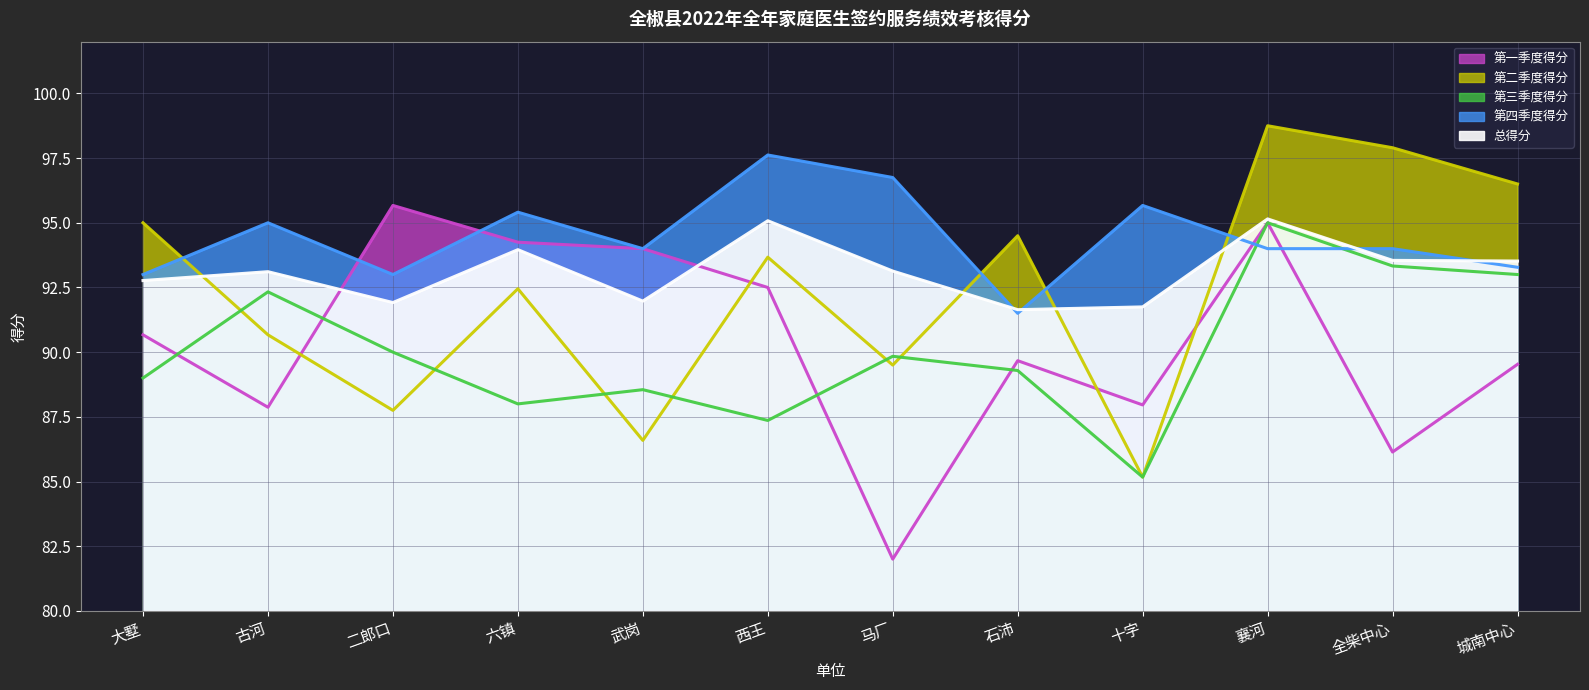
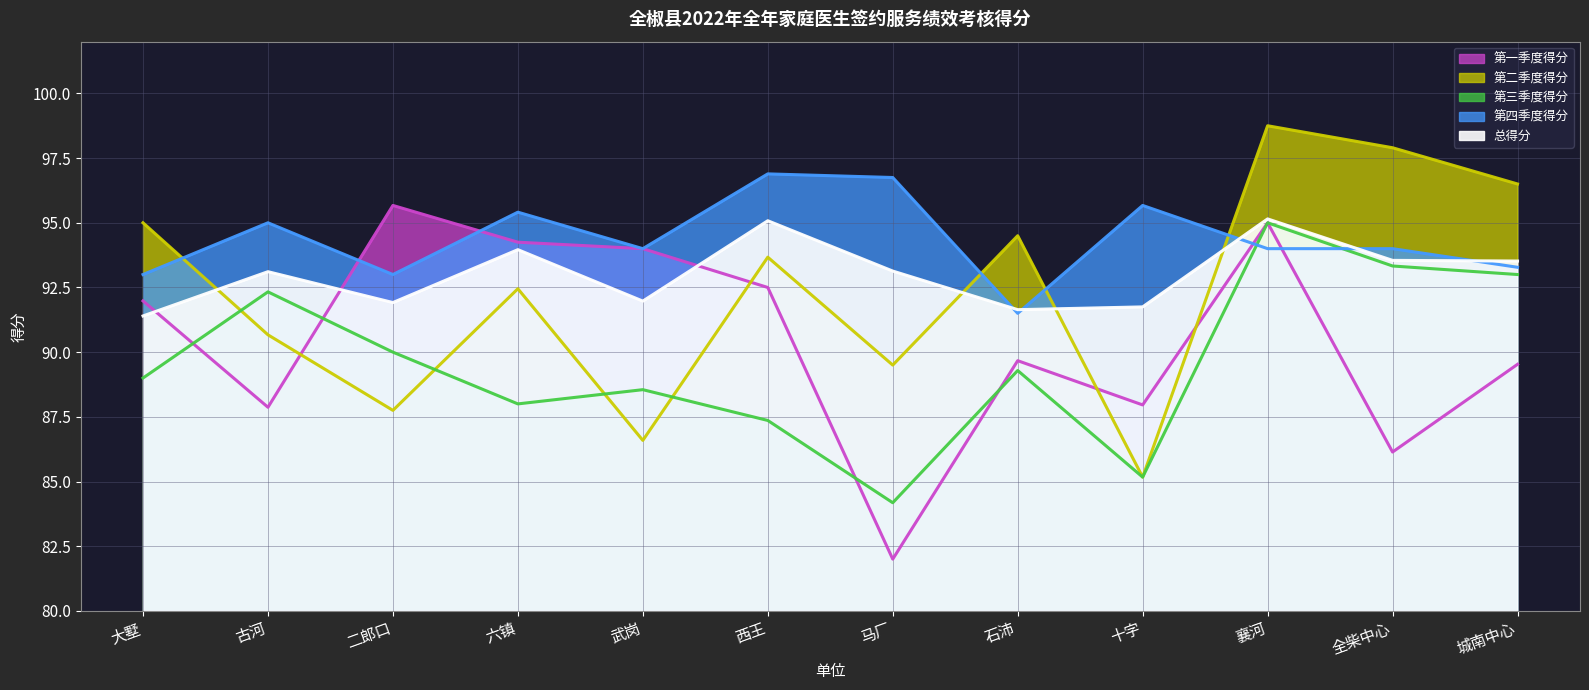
  {
    "第一季度得分": {
-     "大墅": 90.7,
+     "大墅": 92.0,
      "古河": 87.9,
      "二郎口": 95.7,
      "六镇": 94.3,
      "西王": 92.5,
      "马厂": 82.0,
      "石沛": 89.7,
      "十字": 88.0,
      "全柴中心": 86.1,
      "城南中心": 89.5
    },
    "第二季度得分": {
      "大墅": 95.0,
      "古河": 90.7,
      "二郎口": 87.8,
      "六镇": 92.5,
      "武岗": 86.6,
      "西王": 93.7,
      "马厂": 89.5,
      "石沛": 94.5,
      "襄河": 98.8,
      "全柴中心": 97.9,
      "城南中心": 96.5
    },
    "第三季度得分": {
      "大墅": 89.0,
      "古河": 92.3,
      "二郎口": 90.0,
      "六镇": 88.0,
      "武岗": 88.6,
      "西王": 87.4,
-     "马厂": 89.8,
+     "马厂": 84.2,
      "石沛": 89.3,
      "全柴中心": 93.3,
      "城南中心": 93.0
    },
    "第四季度得分": {
      "大墅": 93.0,
      "古河": 95.0,
      "二郎口": 93.0,
      "六镇": 95.4,
-     "西王": 97.6,
+     "西王": 96.9,
      "马厂": 96.8,
      "石沛": 91.5,
      "十字": 95.7,
      "襄河": 94.0,
      "全柴中心": 94.0,
      "城南中心": 93.3
    },
    "总得分": {
-     "大墅": 92.8,
+     "大墅": 91.4,
      "古河": 93.1,
      "二郎口": 91.9,
      "六镇": 94.0,
      "武岗": 92.0,
      "西王": 95.1,
      "马厂": 93.1,
      "石沛": 91.6,
      "十字": 91.7,
      "襄河": 95.2,
      "全柴中心": 93.5,
      "城南中心": 93.5
    }
  }
